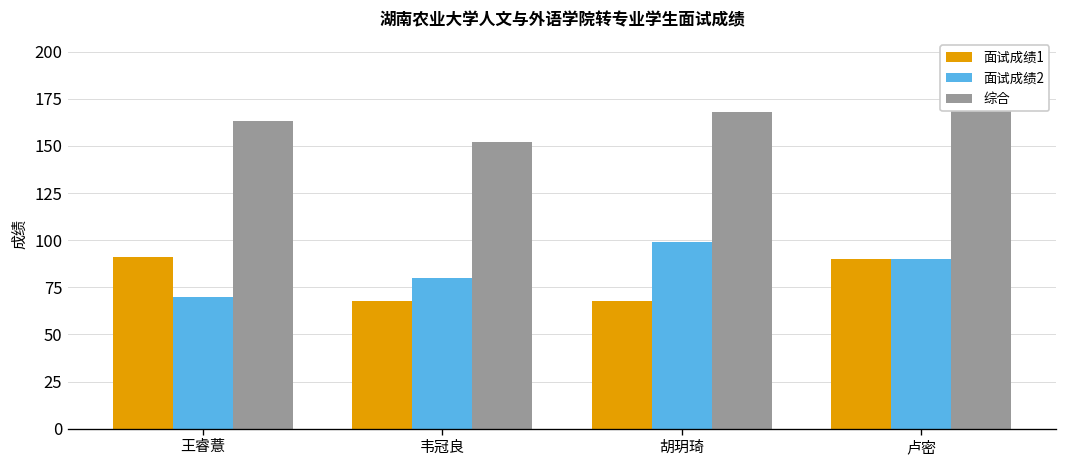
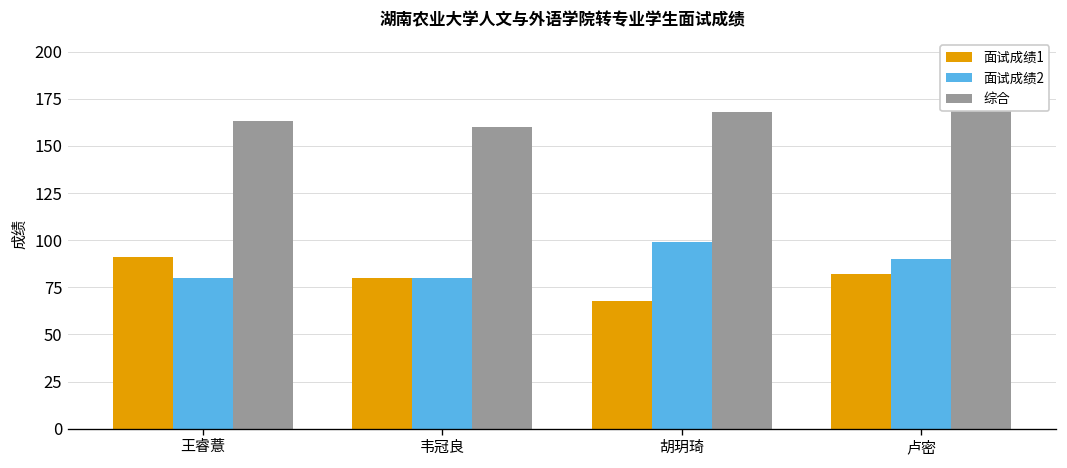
  {
    "面试成绩1": {
      "王睿薏": 91,
-     "韦冠良": 68,
+     "韦冠良": 80,
      "胡玥琦": 68,
-     "卢密": 90
+     "卢密": 82
    },
    "面试成绩2": {
-     "王睿薏": 70,
+     "王睿薏": 80,
      "韦冠良": 80,
      "胡玥琦": 99,
      "卢密": 90
    },
    "综合": {
      "王睿薏": 163,
-     "韦冠良": 152,
+     "韦冠良": 160,
      "胡玥琦": 168
    }
  }
